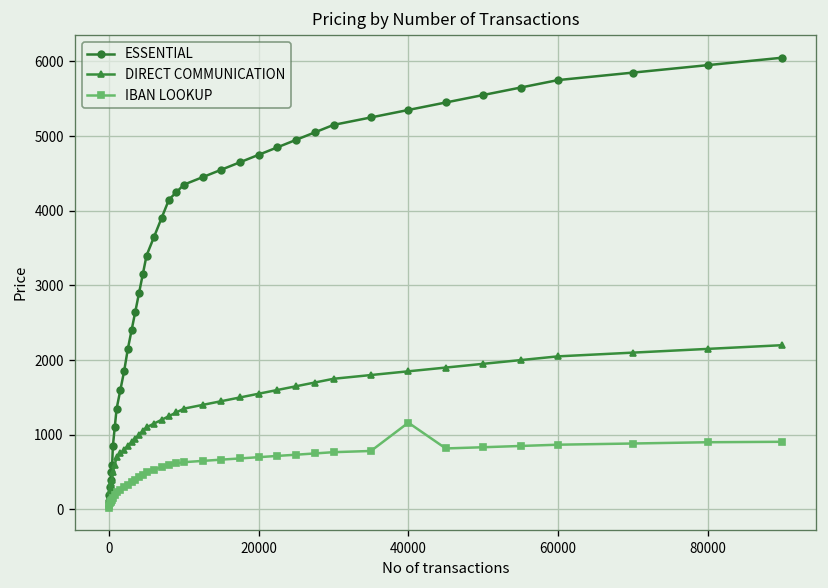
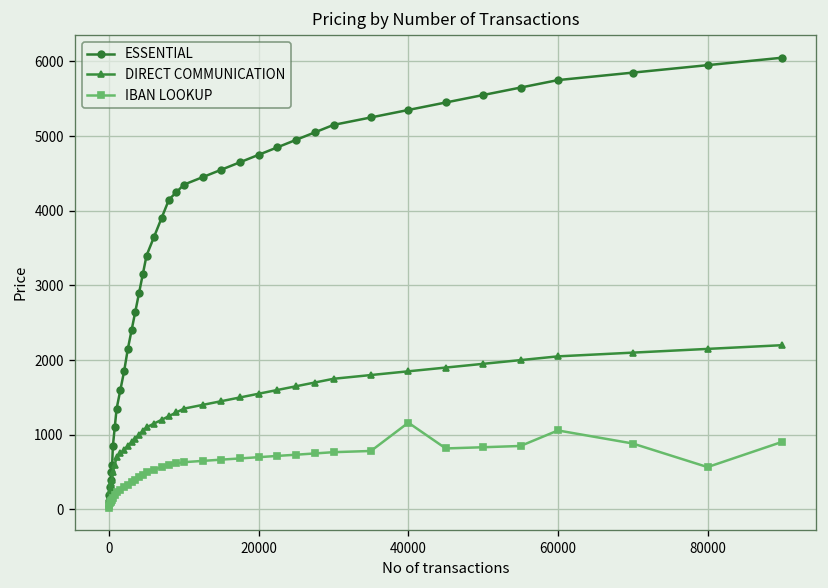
  {
    "IBAN LOOKUP": {
      "0": 0,
      "20000": 700,
      "40000": 1200,
-     "60000": 900,
-     "80000": 900
+     "60000": 1100,
+     "80000": 600
    }
  }
